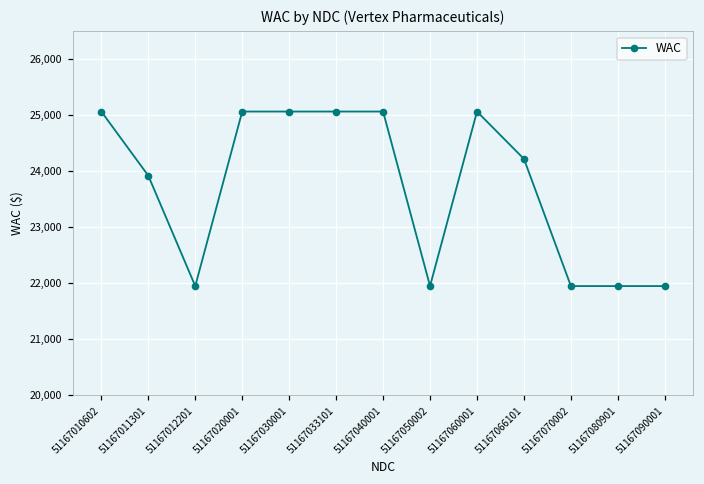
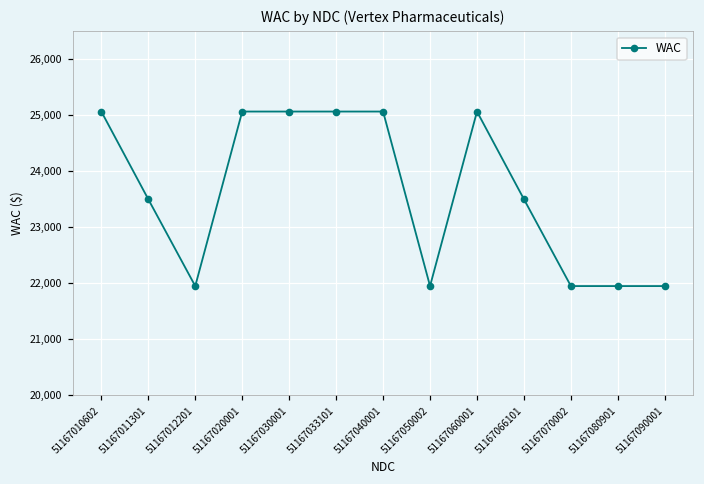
  {
    "51167010602": "25,100",
-   "51167011301": "23,900",
+   "51167011301": "23,500",
    "51167012201": "21,900",
    "51167020001": "25,100",
    "51167030001": "25,100",
    "51167033101": "25,100",
    "51167040001": "25,100",
    "51167050002": "21,900",
    "51167060001": "25,100",
-   "51167066101": "24,200",
+   "51167066101": "23,500",
    "51167070002": "21,900",
    "51167080901": "21,900",
    "51167090001": "21,900"
  }
